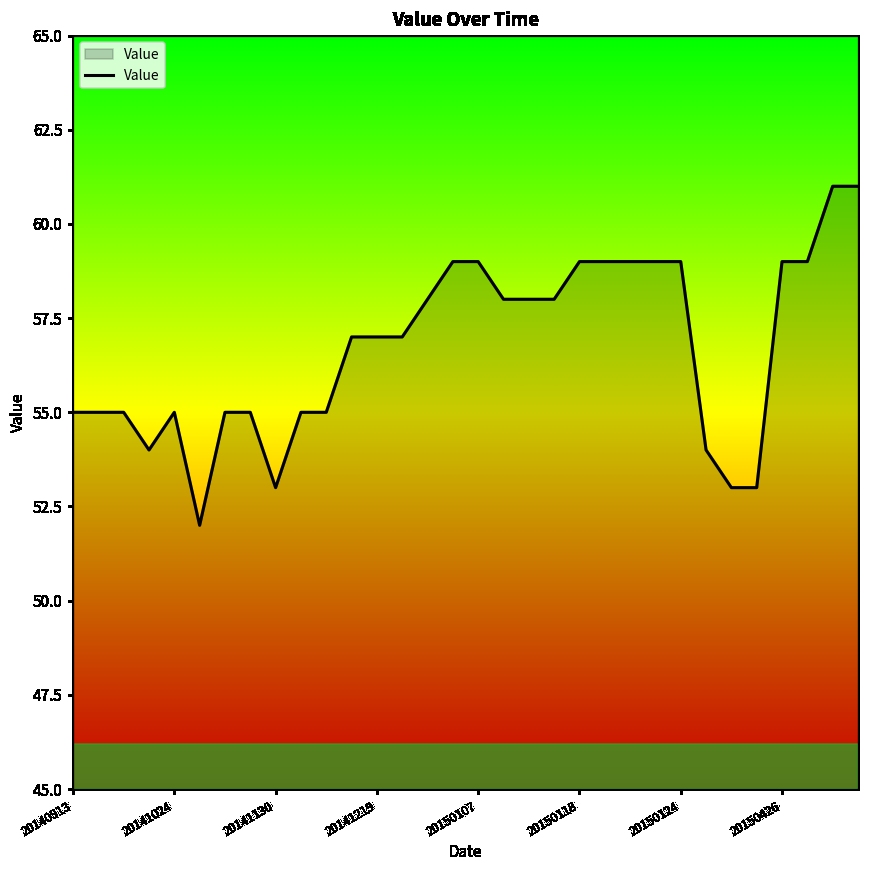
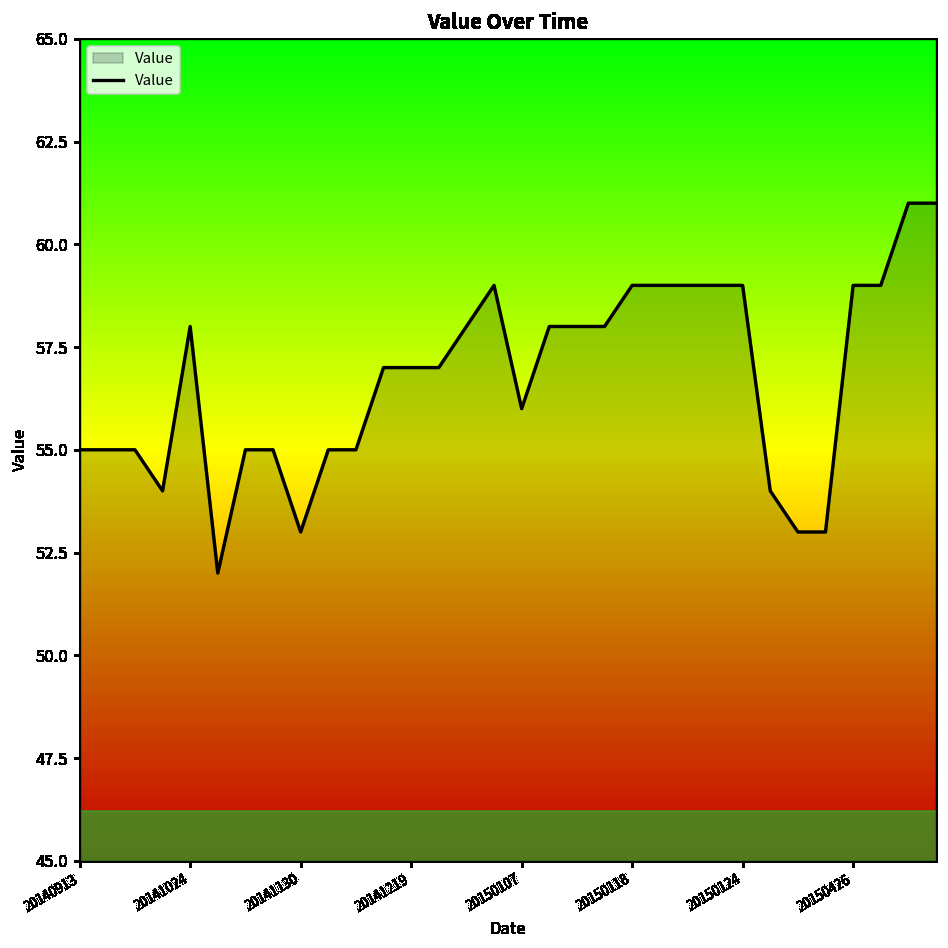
  {
    "20140913": 55,
-   "20141024": 55,
+   "20141024": 58,
    "20141130": 53,
    "20141219": 57,
-   "20150107": 59,
+   "20150107": 56,
    "20150426": 59
  }
